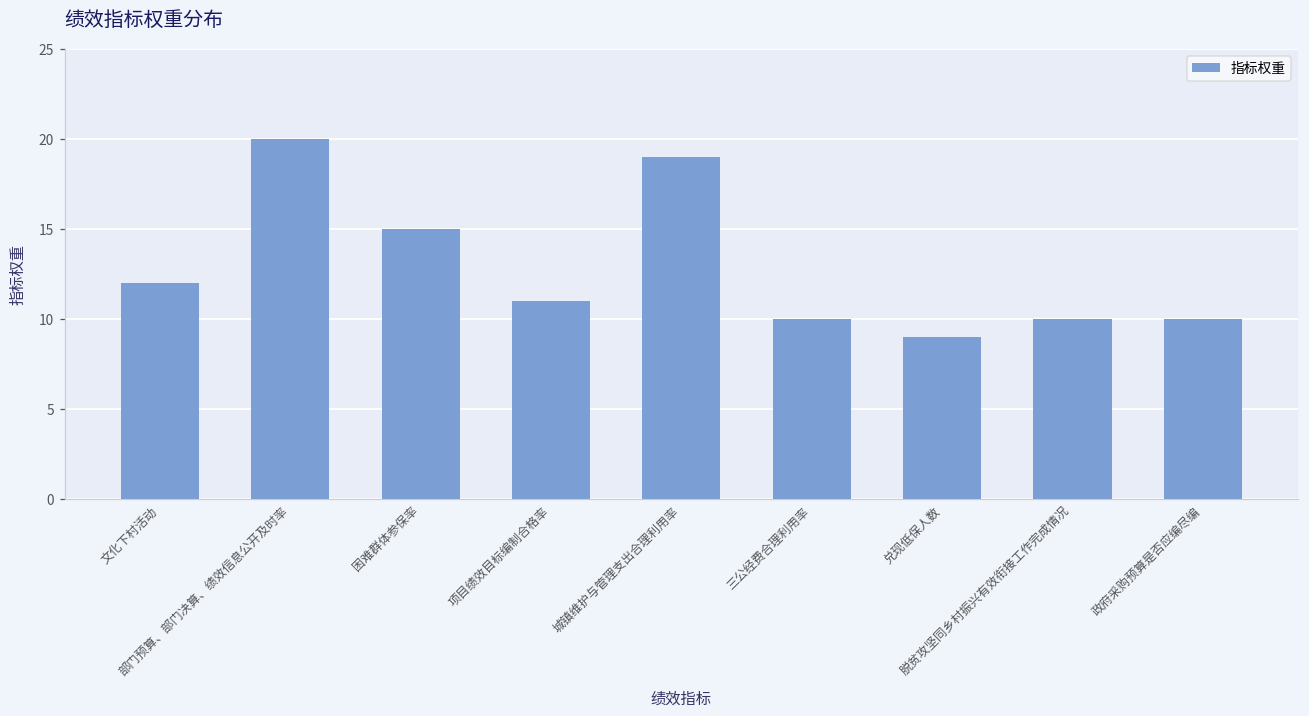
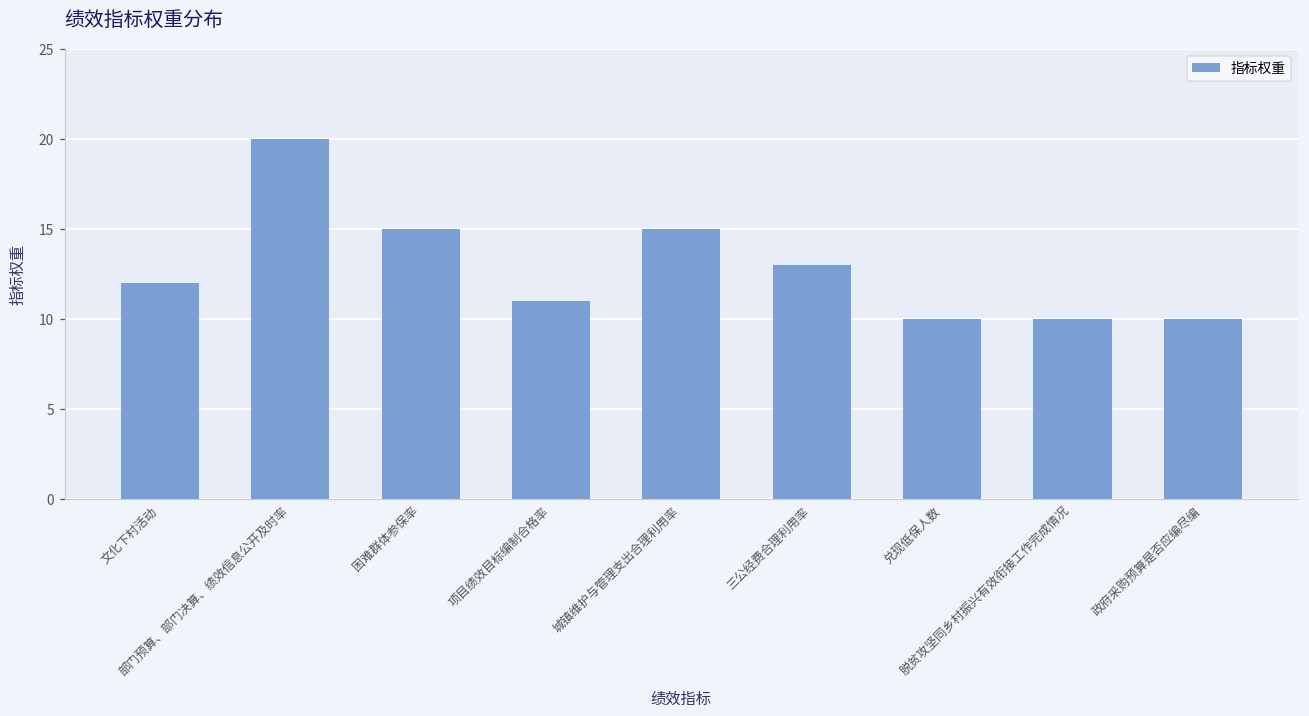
  {
    "文化下村活动": 12,
    "部门预算、部门决算、绩效信息公开及时率": 20,
    "困难群体参保率": 15,
    "项目绩效目标编制合格率": 11,
-   "城镇维护与管理支出合理利用率": 19,
-   "三公经费合理利用率": 10,
-   "兑现低保人数": 9,
+   "城镇维护与管理支出合理利用率": 15,
+   "三公经费合理利用率": 13,
+   "兑现低保人数": 10,
    "脱贫攻坚同乡村振兴有效衔接工作完成情况": 10,
    "政府采购预算是否应编尽编": 10
  }
